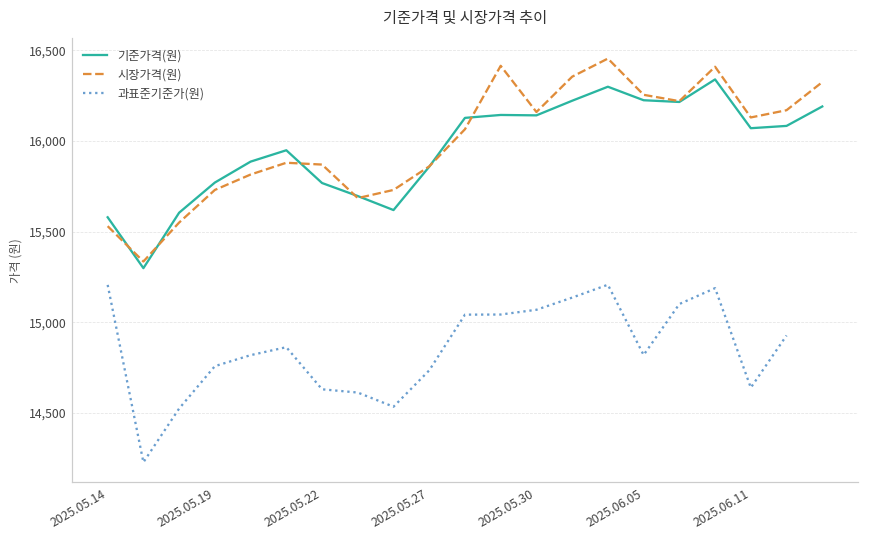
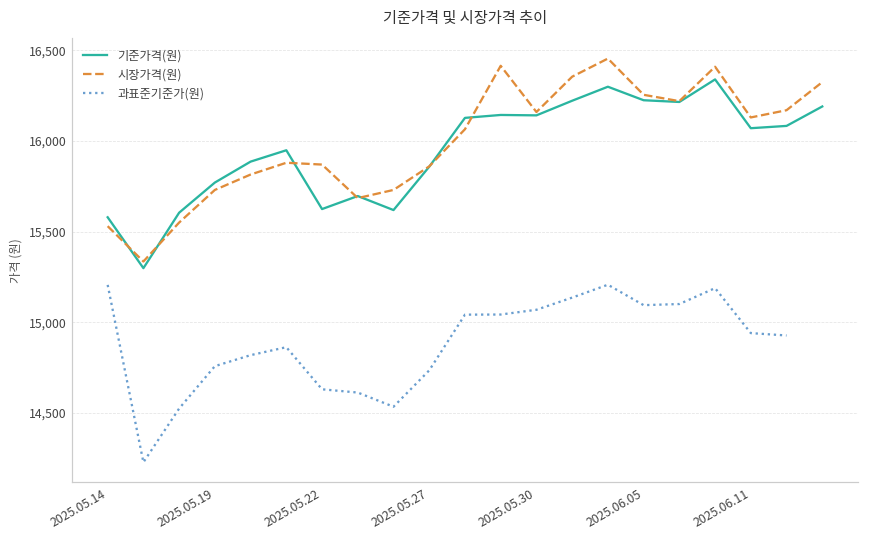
  {
    "기준가격(원)": {
      "2025.05.14": "15,580",
      "2025.05.19": "15,770",
-     "2025.05.22": "15,770",
+     "2025.05.22": "15,620",
      "2025.05.30": "16,140",
      "2025.06.05": "16,220",
      "2025.06.11": "16,070"
    },
    "시장가격(원)": {
      "2025.05.14": "15,530",
      "2025.05.19": "15,730",
      "2025.05.22": "15,870",
      "2025.05.30": "16,160",
      "2025.06.05": "16,260",
      "2025.06.11": "16,130"
    },
    "과표준기준가(원)": {
      "2025.05.14": "15,210",
      "2025.05.19": "14,760",
      "2025.05.22": "14,630",
      "2025.05.27": "14,730",
      "2025.05.30": "15,070",
-     "2025.06.05": "14,820",
-     "2025.06.11": "14,640"
+     "2025.06.05": "15,090",
+     "2025.06.11": "14,940"
    }
  }
